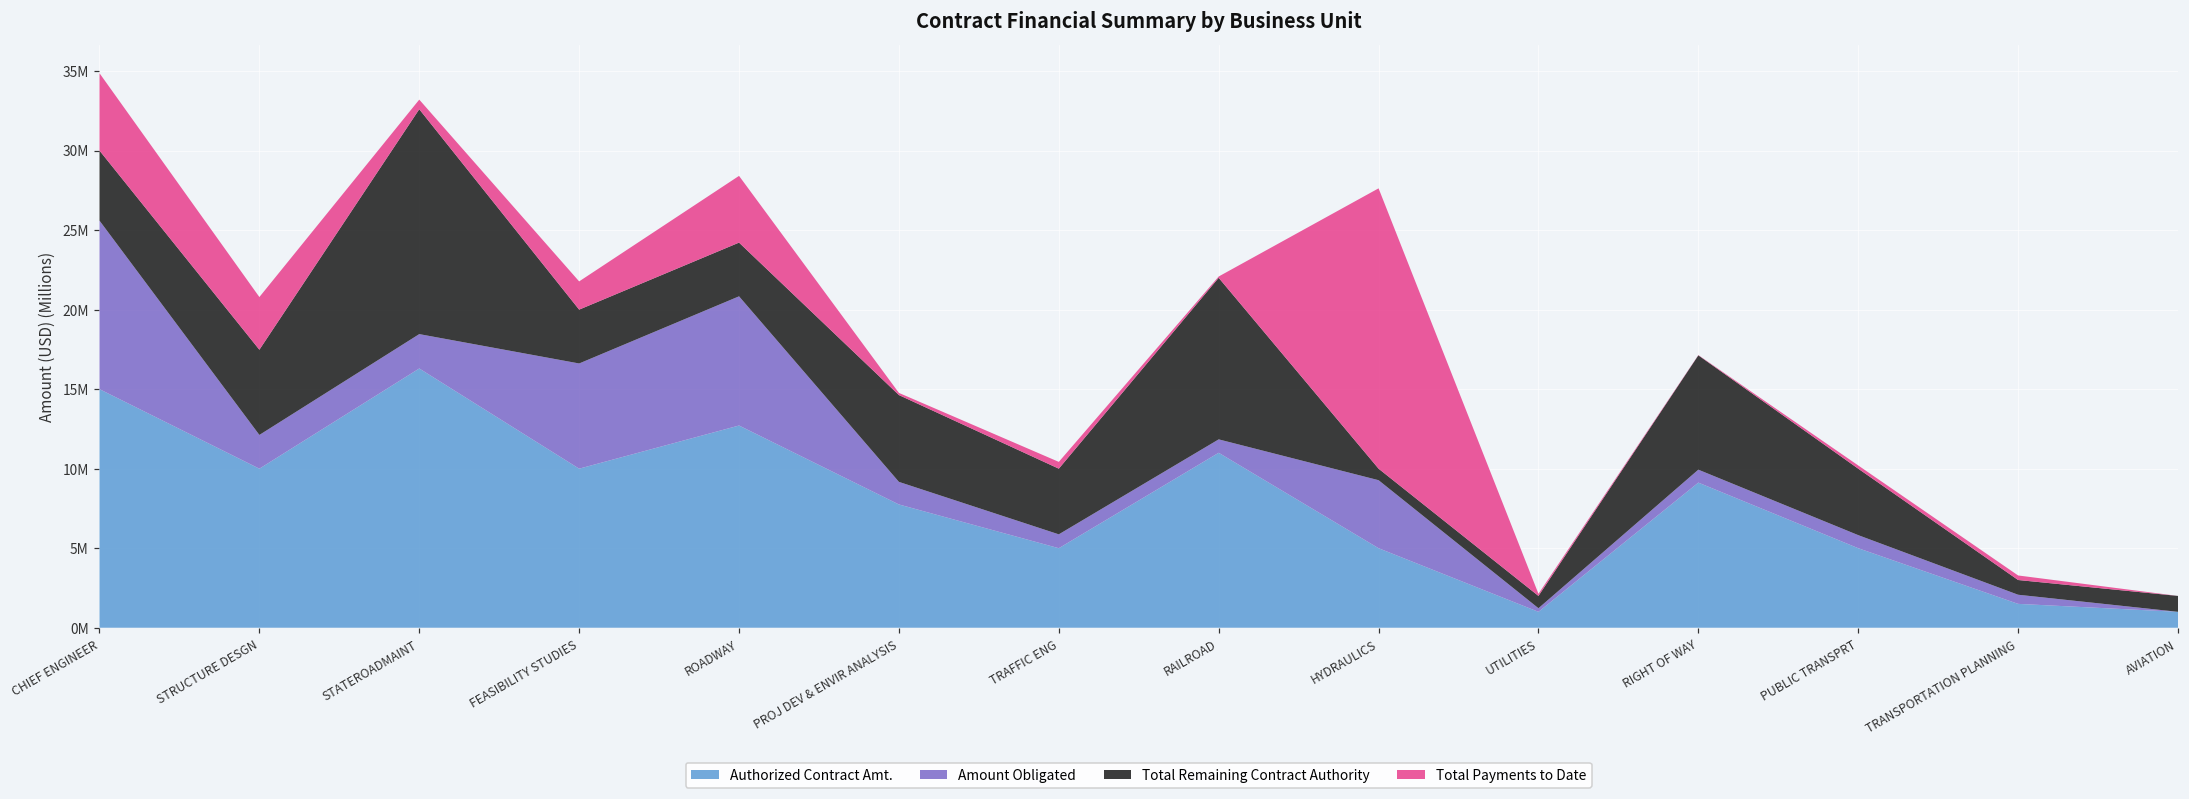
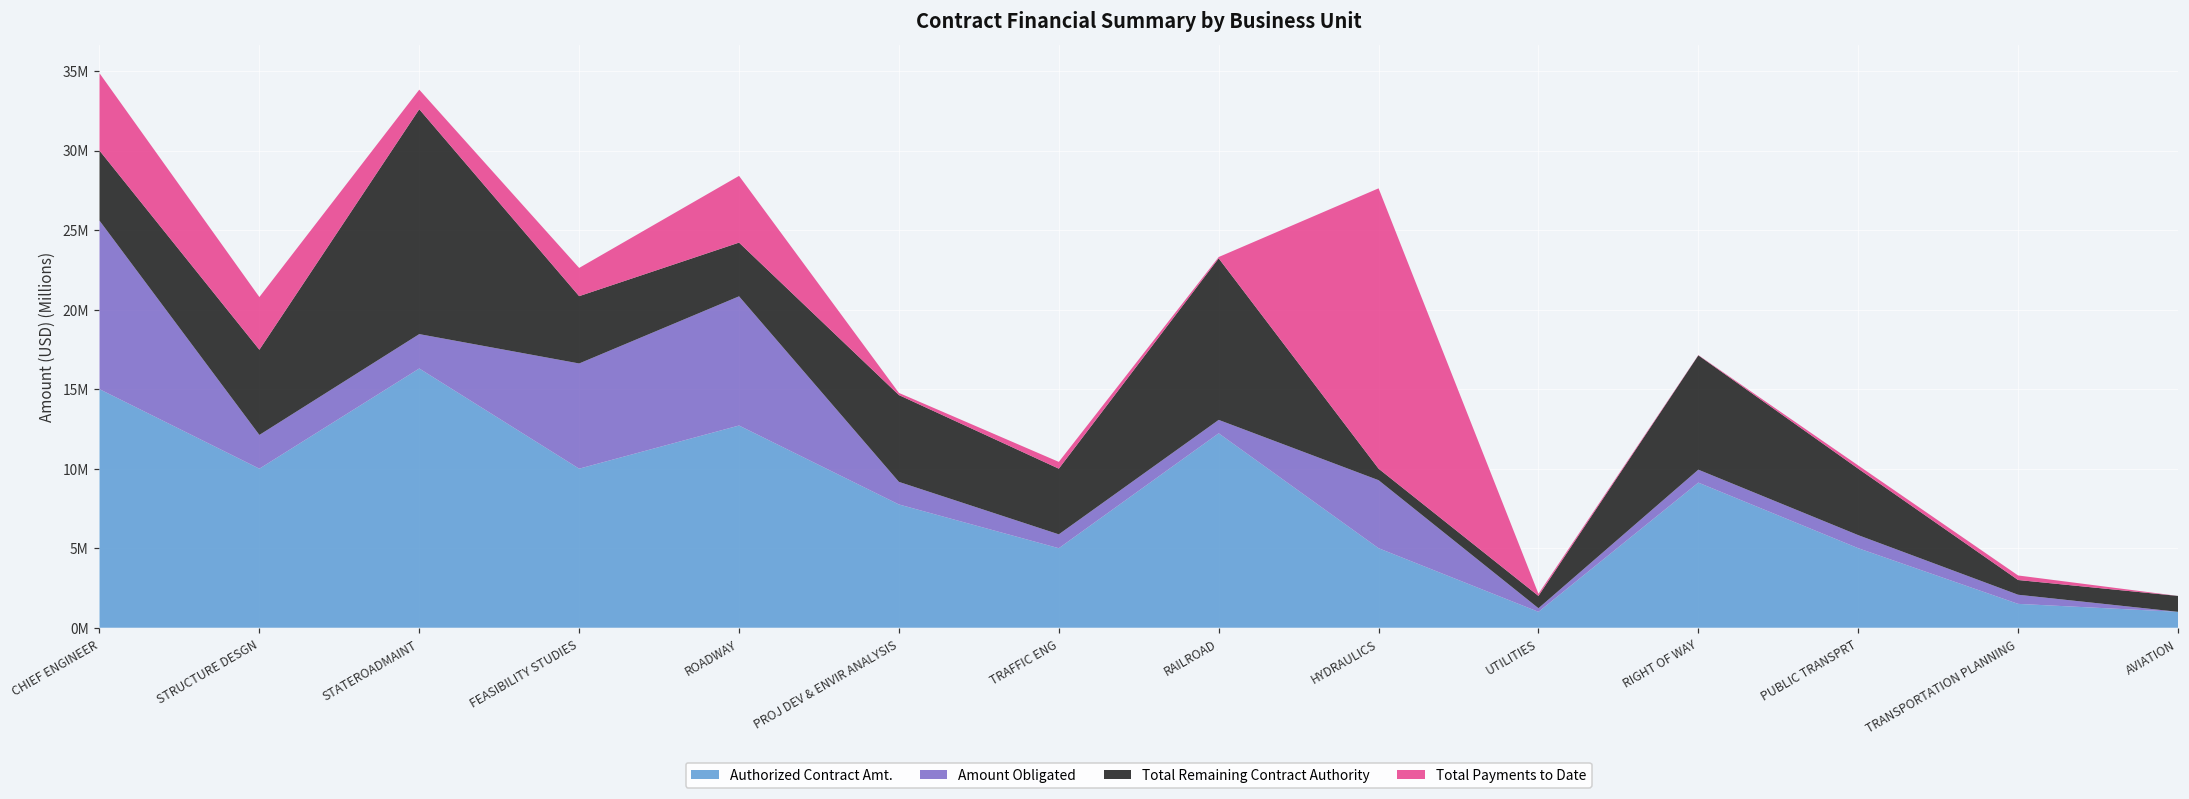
  {
    "Authorized Contract Amt.": {
      "CHIEF ENGINEER": 15000000,
      "STRUCTURE DESGN": 10000000,
      "STATEROADMAINT": 16300000,
      "FEASIBILITY STUDIES": 10000000,
      "ROADWAY": 12700000,
      "PROJ DEV & ENVIR ANALYSIS": 7800000,
      "TRAFFIC ENG": 5000000,
-     "RAILROAD": 11000000,
+     "RAILROAD": 12200000,
      "HYDRAULICS": 5000000,
      "UTILITIES": 1000000,
      "RIGHT OF WAY": 9100000,
      "PUBLIC TRANSPRT": 5000000,
      "TRANSPORTATION PLANNING": 1500000
    },
    "Amount Obligated": {
      "CHIEF ENGINEER": 10600000,
      "STRUCTURE DESGN": 2100000,
      "STATEROADMAINT": 2200000,
      "FEASIBILITY STUDIES": 6600000,
      "ROADWAY": 8100000,
      "PROJ DEV & ENVIR ANALYSIS": 1400000,
      "TRAFFIC ENG": 900000,
      "RAILROAD": 800000,
      "HYDRAULICS": 4300000,
      "UTILITIES": 200000,
      "RIGHT OF WAY": 800000,
      "PUBLIC TRANSPRT": 800000,
      "TRANSPORTATION PLANNING": 600000
    },
    "Total Remaining Contract Authority": {
      "CHIEF ENGINEER": 4400000,
      "STRUCTURE DESGN": 5400000,
      "STATEROADMAINT": 14100000,
-     "FEASIBILITY STUDIES": 3400000,
+     "FEASIBILITY STUDIES": 4200000,
      "ROADWAY": 3400000,
      "TRAFFIC ENG": 4100000,
      "HYDRAULICS": 700000,
      "PUBLIC TRANSPRT": 4200000,
      "TRANSPORTATION PLANNING": 900000
    },
    "Total Payments to Date": {
      "CHIEF ENGINEER": 4900000,
      "STRUCTURE DESGN": 3300000,
-     "STATEROADMAINT": 600000,
+     "STATEROADMAINT": 1200000,
      "FEASIBILITY STUDIES": 1800000,
      "ROADWAY": 4200000,
      "TRAFFIC ENG": 400000,
      "HYDRAULICS": 17600000,
      "PUBLIC TRANSPRT": 200000,
      "TRANSPORTATION PLANNING": 300000
    }
  }
